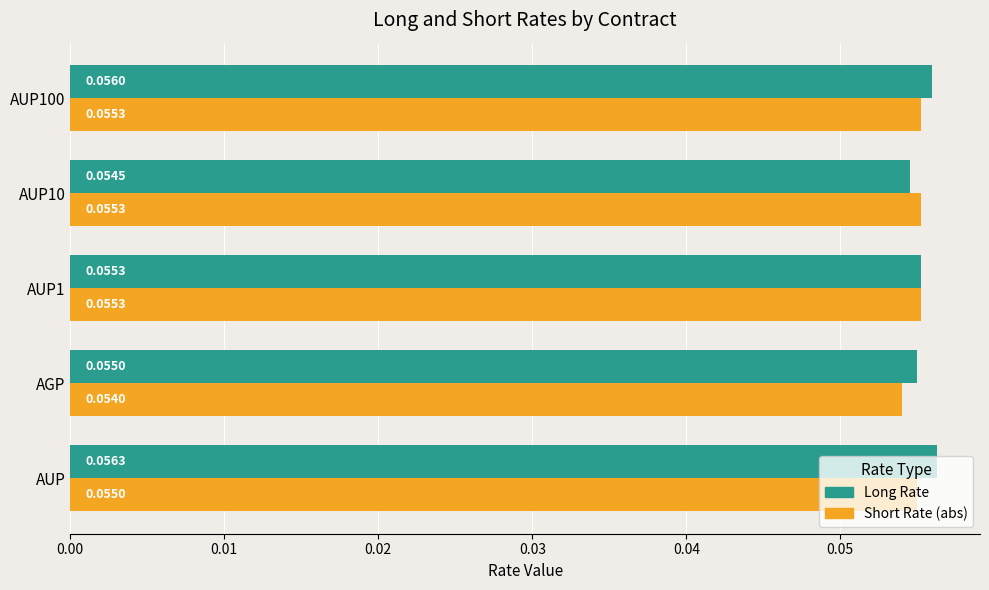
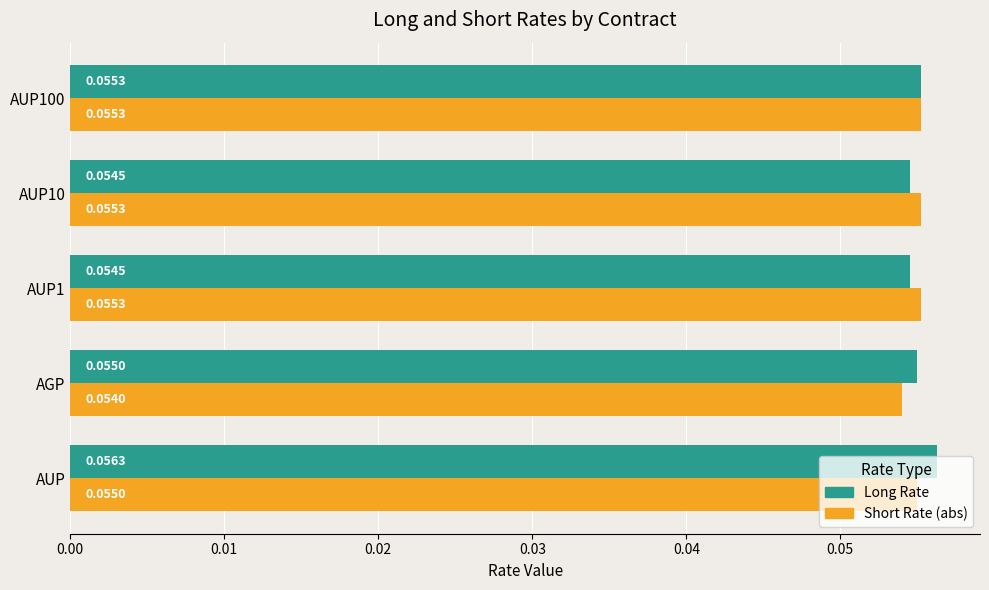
  {
    "Long Rate": {
-     "AUP100": 0.0560,
+     "AUP100": 0.0553,
      "AUP10": 0.0545,
-     "AUP1": 0.0553,
+     "AUP1": 0.0545,
      "AGP": 0.0550
    },
    "Short Rate (abs)": {
      "AUP100": 0.0553,
      "AUP10": 0.0553,
      "AUP1": 0.0553,
      "AGP": 0.0540
    }
  }
